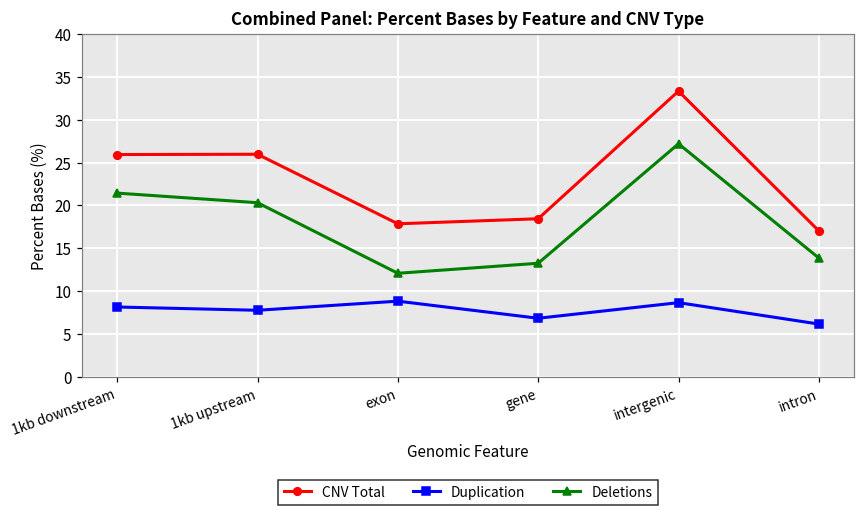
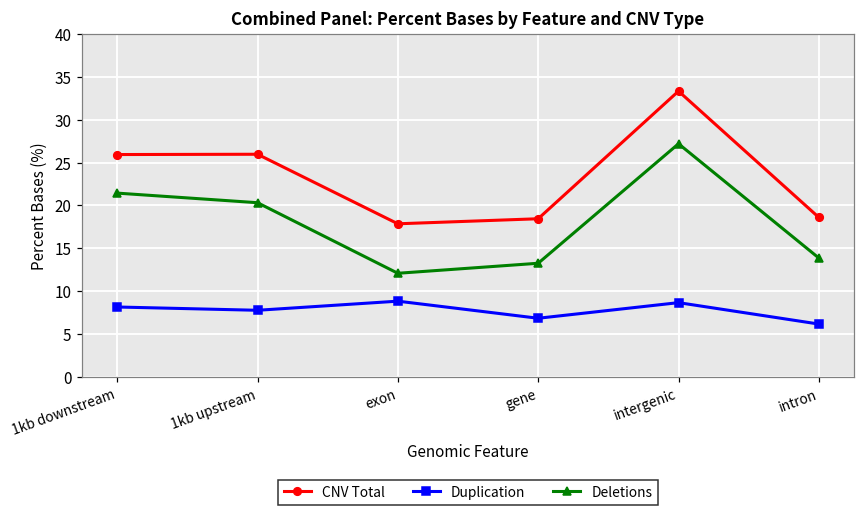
  {
    "CNV Total": {
      "1kb downstream": 26,
      "1kb upstream": 26,
      "exon": 18,
      "gene": 18,
      "intergenic": 33,
-     "intron": 17
+     "intron": 19
    },
    "Duplication": {
      "1kb downstream": 8,
      "1kb upstream": 8,
      "exon": 9,
      "gene": 7,
      "intergenic": 9,
      "intron": 6
    },
    "Deletions": {
      "1kb downstream": 21,
      "1kb upstream": 20,
      "exon": 12,
      "gene": 13,
      "intergenic": 27,
      "intron": 14
    }
  }
